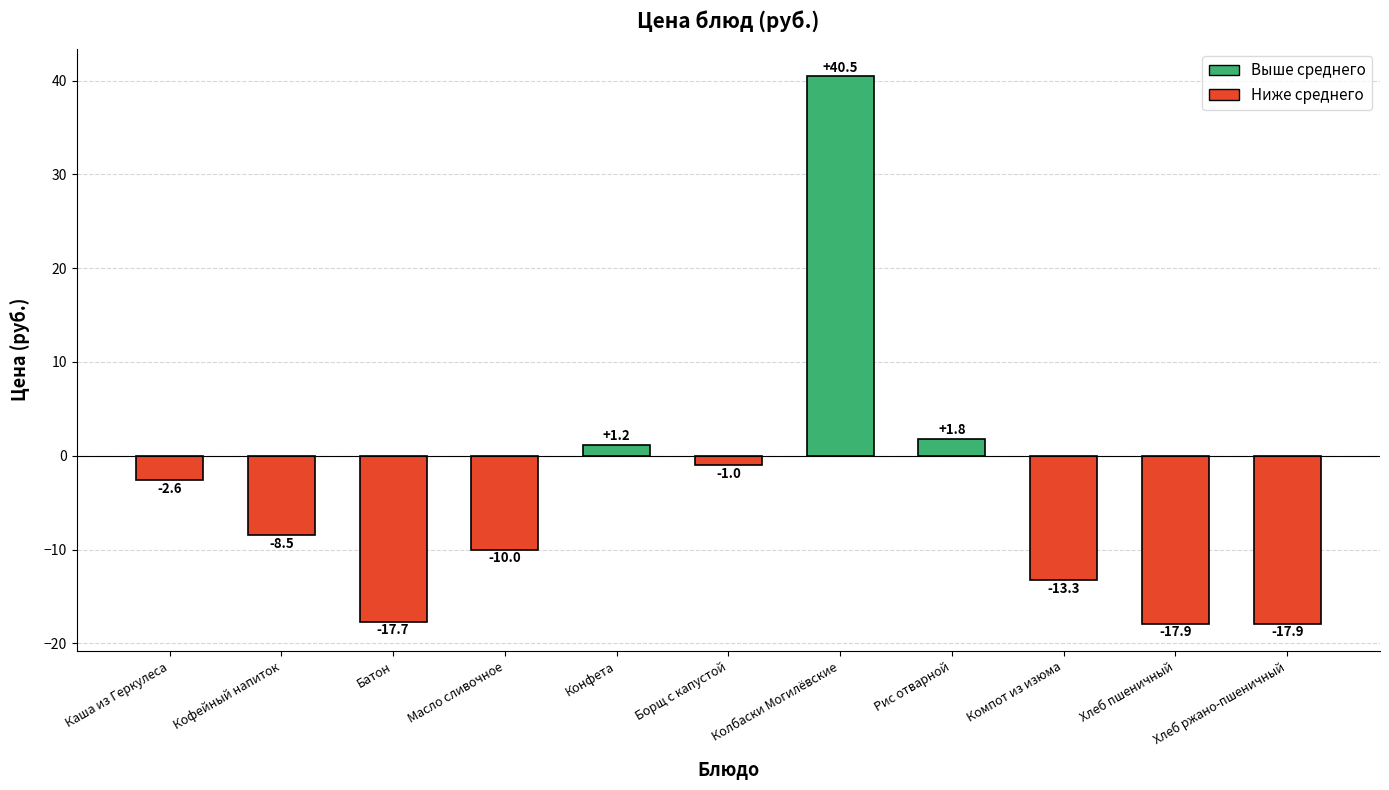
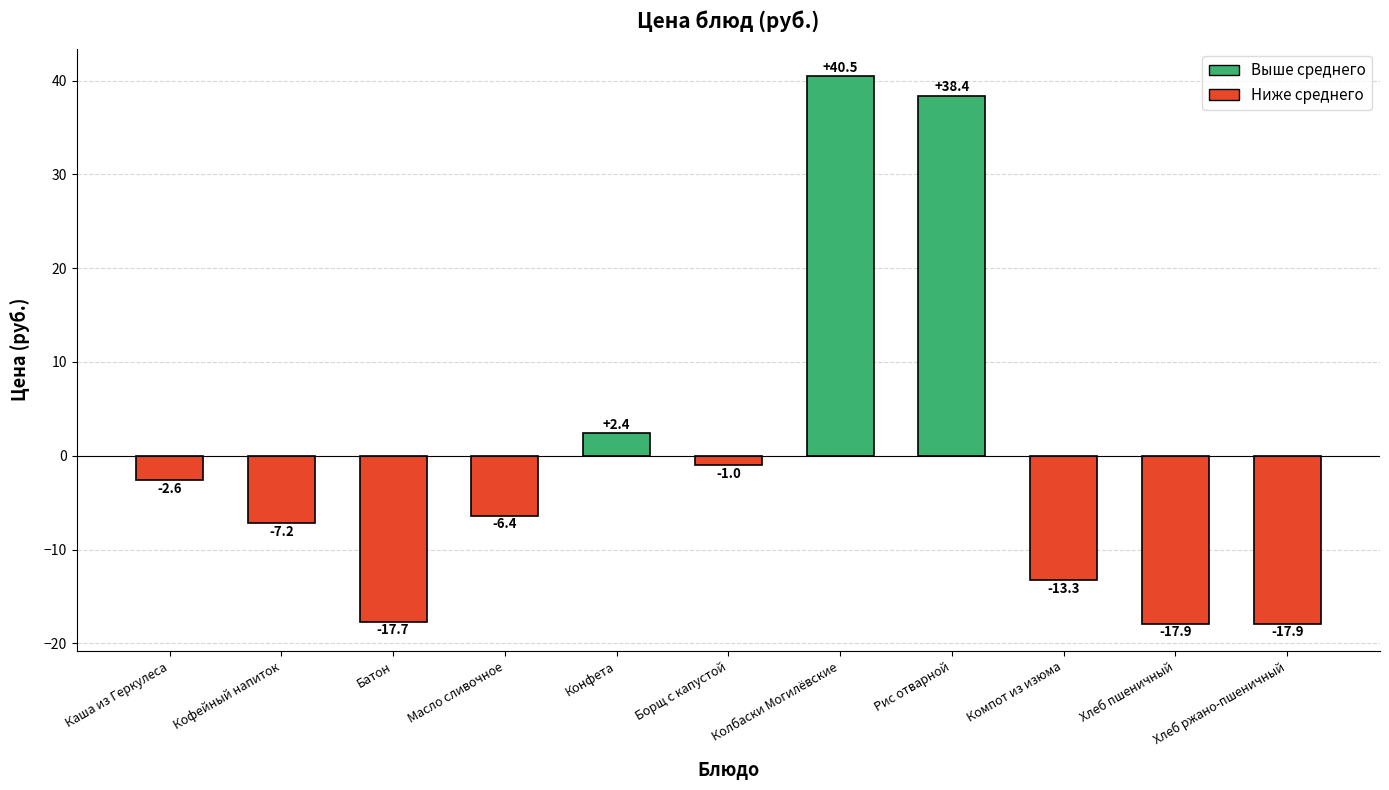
  {
    "Каша из Геркулеса": "-2.6",
-   "Кофейный напиток": "-8.5",
+   "Кофейный напиток": "-7.2",
    "Батон": "-17.7",
-   "Масло сливочное": "-10.0",
-   "Конфета": "+1.2",
+   "Масло сливочное": "-6.4",
+   "Конфета": "+2.4",
    "Борщ с капустой": "-1.0",
    "Колбаски Могилёвские": "+40.5",
-   "Рис отварной": "+1.8",
+   "Рис отварной": "+38.4",
    "Компот из изюма": "-13.3",
    "Хлеб пшеничный": "-17.9",
    "Хлеб ржано-пшеничный": "-17.9"
  }
